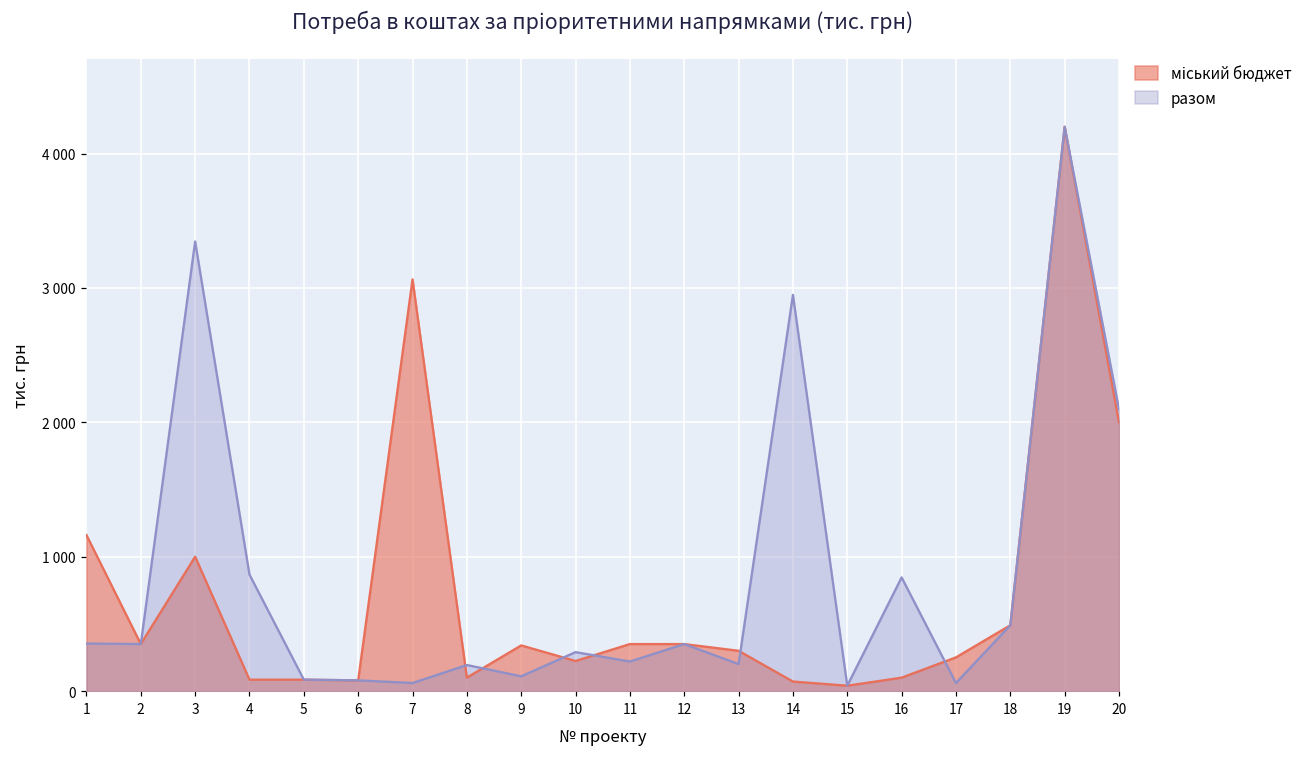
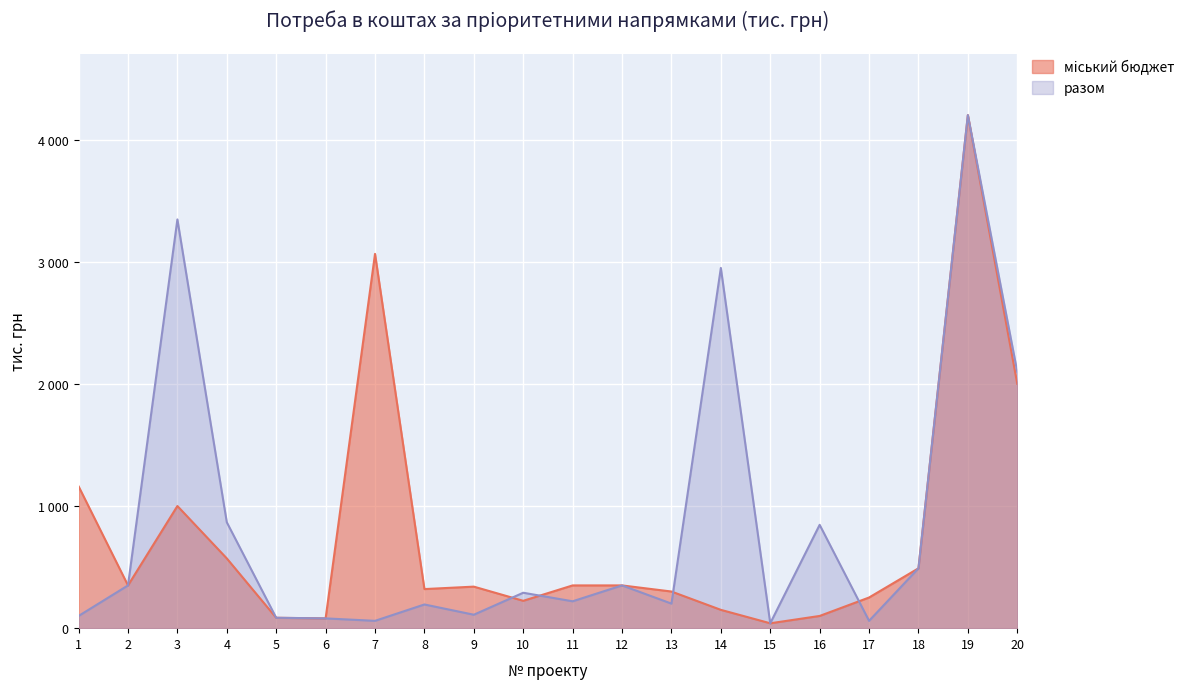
  {
    "міський бюджет": {
      "1": 1160,
      "3": 1000,
-     "4": 90,
+     "4": 570,
      "7": 3060,
-     "8": 100,
+     "8": 320,
      "9": 340,
      "10": 220,
      "11": 350,
      "13": 300,
-     "14": 70,
+     "14": 150,
      "16": 100,
      "17": 250,
      "20": 2000
    },
    "разом": {
-     "1": 350,
+     "1": 100,
      "3": 3350,
      "4": 870,
      "7": 60,
      "8": 190,
      "9": 110,
      "10": 290,
      "11": 220,
      "13": 200,
      "14": 2950,
      "16": 850,
      "17": 60,
      "20": 2100
    }
  }
